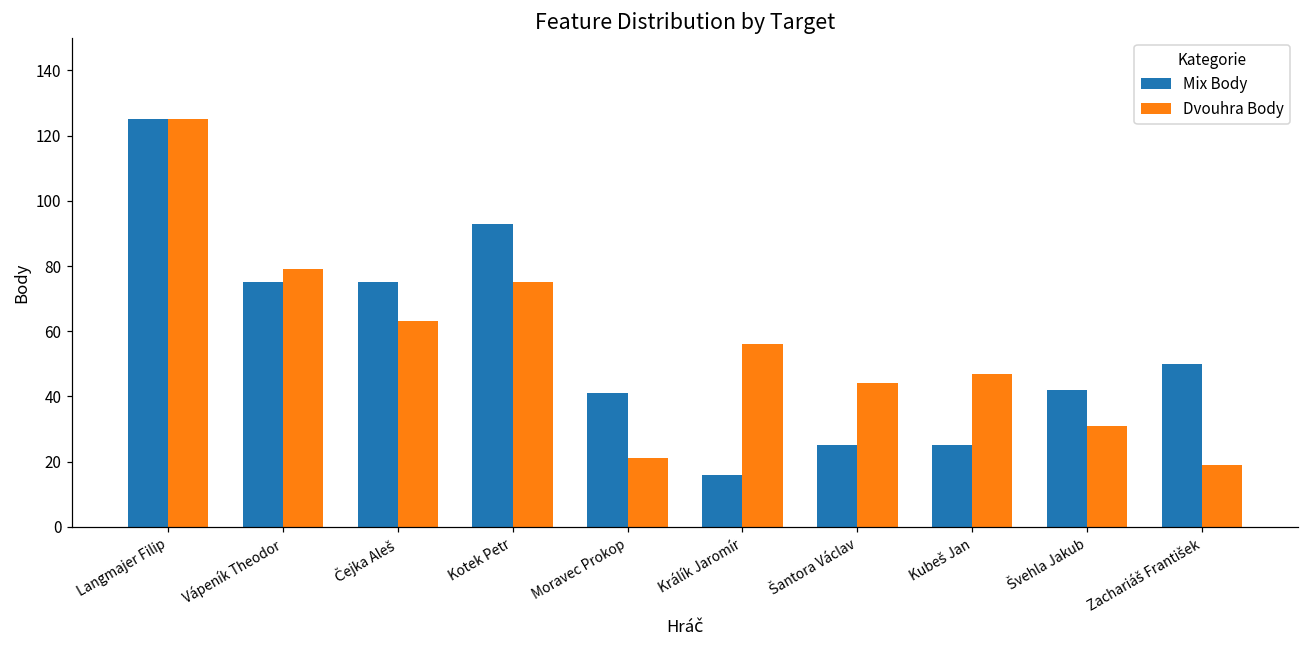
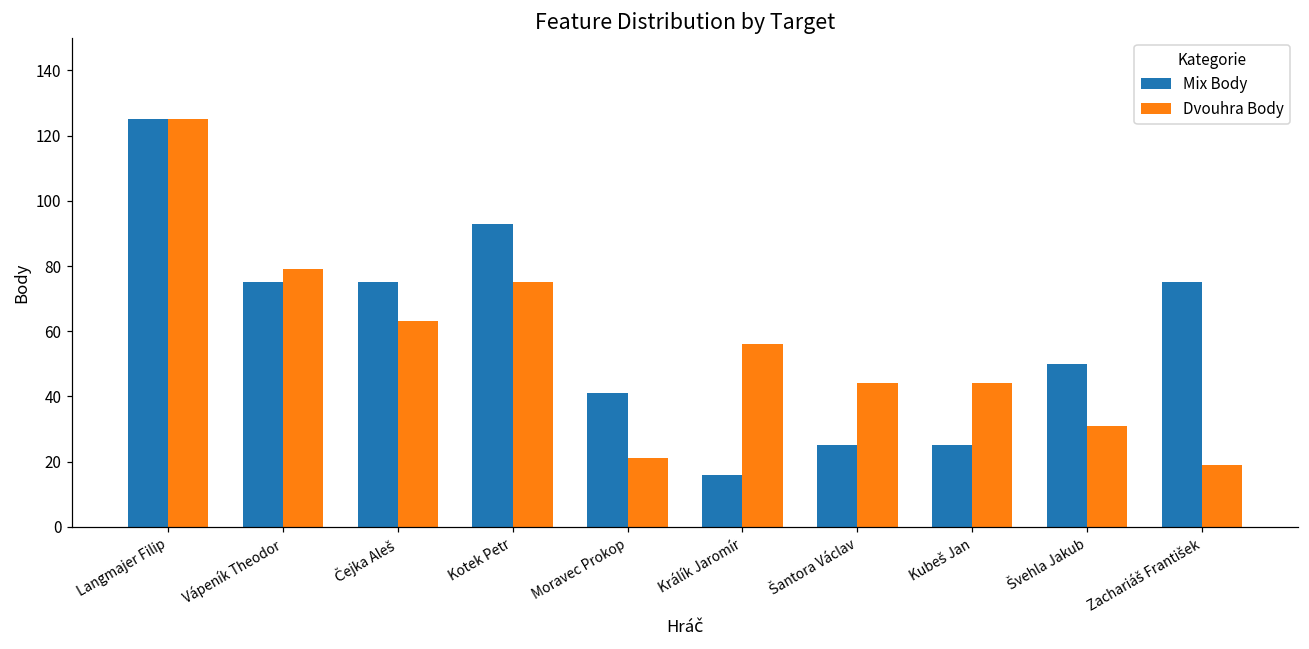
  {
    "Mix Body": {
      "Langmajer Filip": 125,
      "Vápeník Theodor": 75,
      "Čejka Aleš": 75,
      "Kotek Petr": 93,
      "Moravec Prokop": 41,
      "Králík Jaromír": 16,
      "Šantora Václav": 25,
      "Kubeš Jan": 25,
-     "Švehla Jakub": 42,
-     "Zachariáš František": 50
+     "Švehla Jakub": 50,
+     "Zachariáš František": 75
    },
    "Dvouhra Body": {
      "Langmajer Filip": 125,
      "Vápeník Theodor": 79,
      "Čejka Aleš": 63,
      "Kotek Petr": 75,
      "Moravec Prokop": 21,
      "Králík Jaromír": 56,
      "Šantora Václav": 44,
-     "Kubeš Jan": 47,
+     "Kubeš Jan": 44,
      "Švehla Jakub": 31,
      "Zachariáš František": 19
    }
  }
